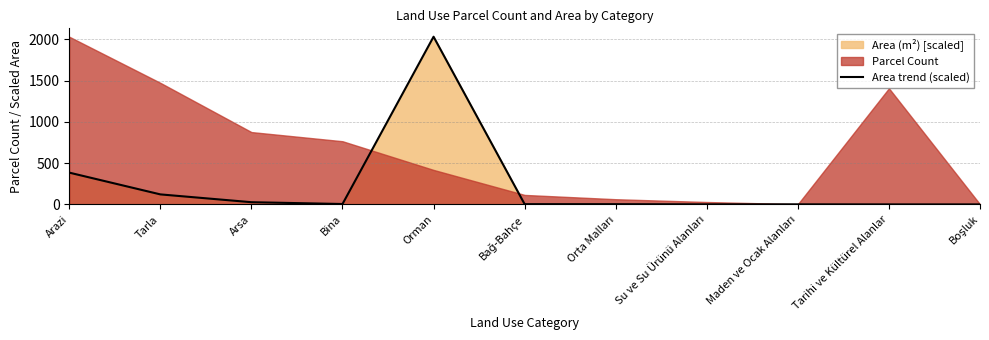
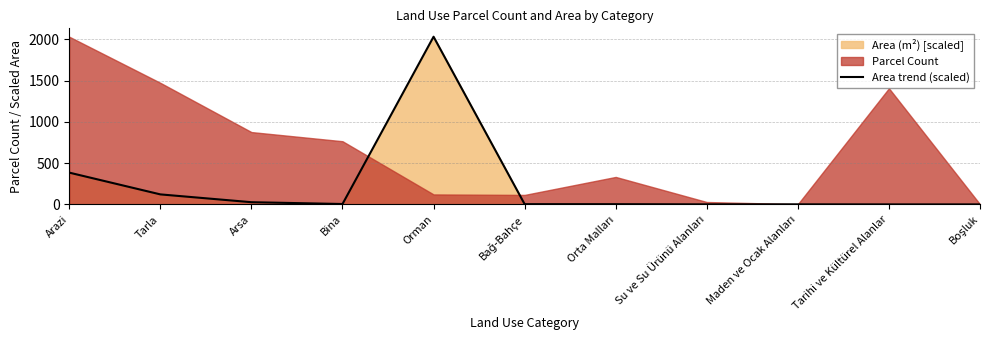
  {
    "Area (m²) [scaled]": {
      "Arazi": 400,
      "Tarla": 100,
      "Arsa": 0,
      "Bina": 0,
      "Orman": 2000,
      "Bağ-Bahçe": 0,
      "Orta Malları": 0,
      "Tarihi ve Kültürel Alanlar": 0
    },
    "Parcel Count": {
      "Arazi": 2000,
      "Tarla": 1500,
      "Arsa": 900,
      "Bina": 800,
-     "Orman": 400,
+     "Orman": 100,
      "Bağ-Bahçe": 100,
-     "Orta Malları": 100,
+     "Orta Malları": 300,
      "Tarihi ve Kültürel Alanlar": 1400
    }
  }
